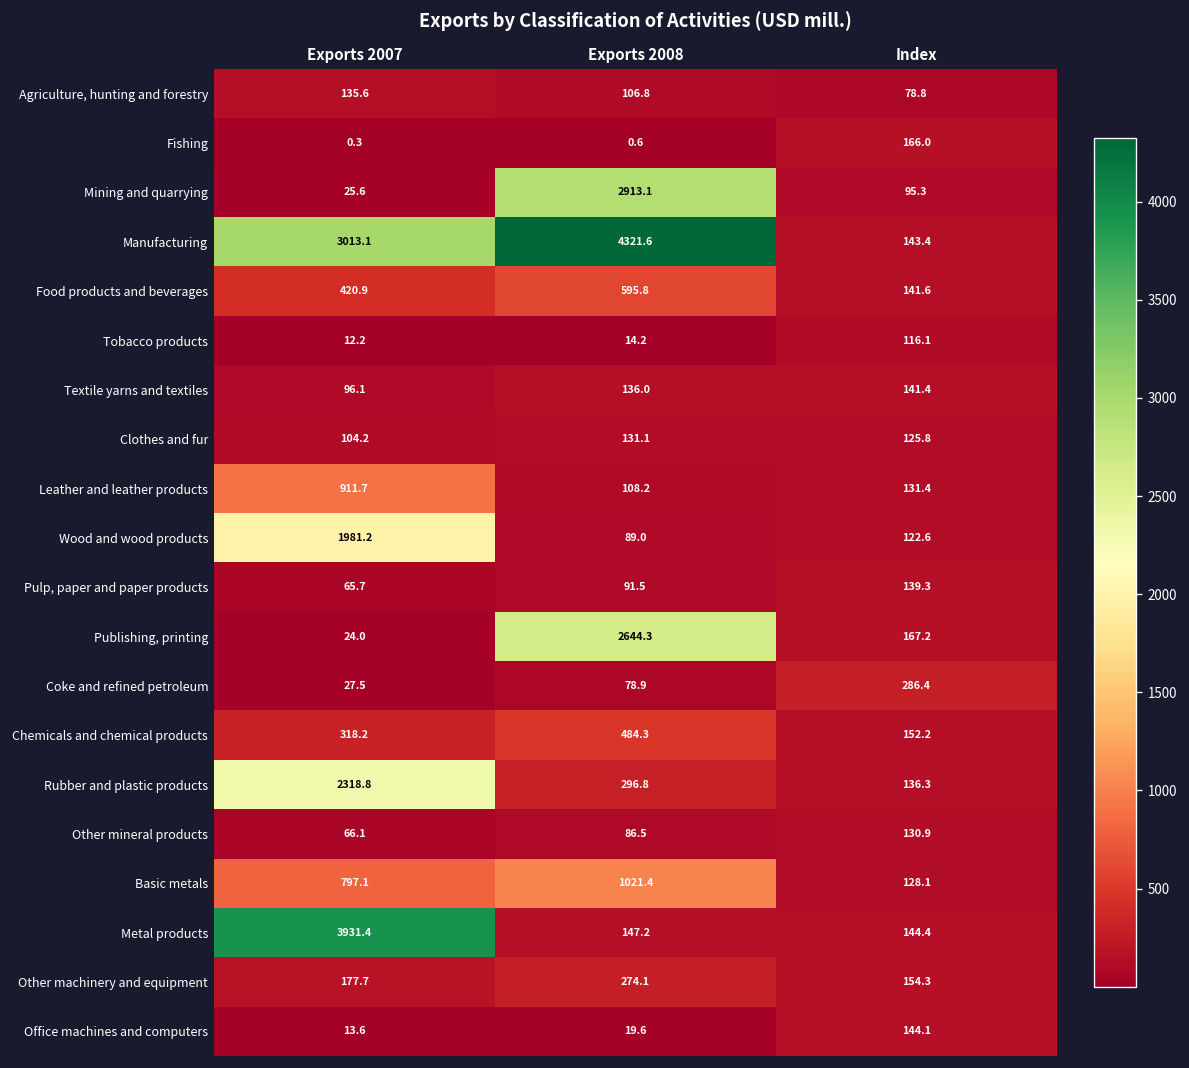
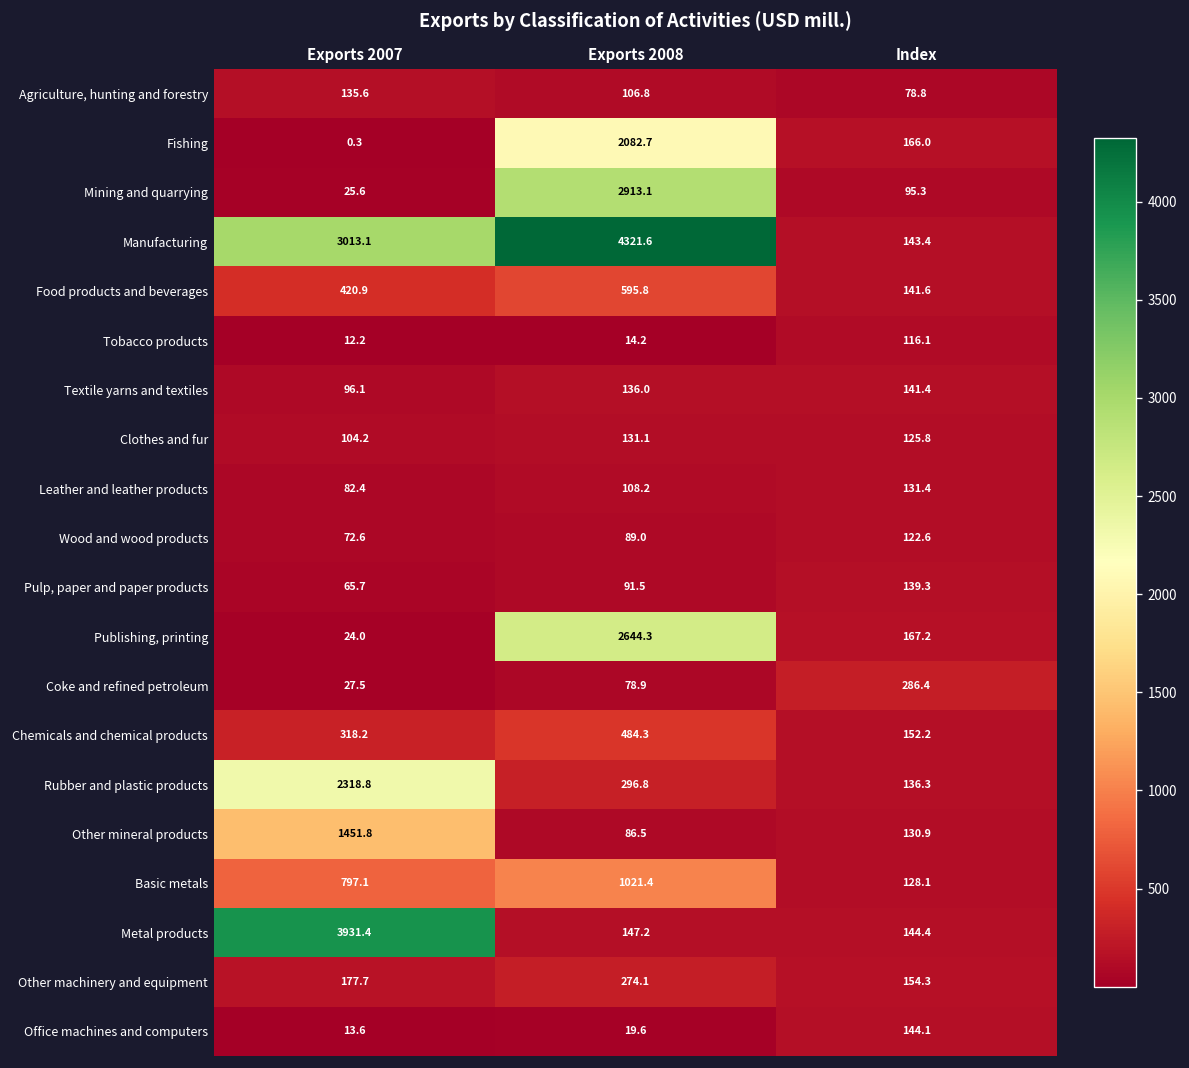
  {
    "Agriculture, hunting and forestry": {
      "Exports 2007": 135.6,
      "Exports 2008": 106.8,
      "Index": 78.8
    },
    "Fishing": {
      "Exports 2007": 0.3,
-     "Exports 2008": 0.6,
+     "Exports 2008": 2082.7,
      "Index": 166.0
    },
    "Mining and quarrying": {
      "Exports 2007": 25.6,
      "Exports 2008": 2913.1,
      "Index": 95.3
    },
    "Manufacturing": {
      "Exports 2007": 3013.1,
      "Exports 2008": 4321.6,
      "Index": 143.4
    },
    "Food products and beverages": {
      "Exports 2007": 420.9,
      "Exports 2008": 595.8,
      "Index": 141.6
    },
    "Tobacco products": {
      "Exports 2007": 12.2,
      "Exports 2008": 14.2,
      "Index": 116.1
    },
    "Textile yarns and textiles": {
      "Exports 2007": 96.1,
      "Exports 2008": 136.0,
      "Index": 141.4
    },
    "Clothes and fur": {
      "Exports 2007": 104.2,
      "Exports 2008": 131.1,
      "Index": 125.8
    },
    "Leather and leather products": {
-     "Exports 2007": 911.7,
+     "Exports 2007": 82.4,
      "Exports 2008": 108.2,
      "Index": 131.4
    },
    "Wood and wood products": {
-     "Exports 2007": 1981.2,
+     "Exports 2007": 72.6,
      "Exports 2008": 89.0,
      "Index": 122.6
    },
    "Pulp, paper and paper products": {
      "Exports 2007": 65.7,
      "Exports 2008": 91.5,
      "Index": 139.3
    },
    "Publishing, printing": {
      "Exports 2007": 24.0,
      "Exports 2008": 2644.3,
      "Index": 167.2
    },
    "Coke and refined petroleum": {
      "Exports 2007": 27.5,
      "Exports 2008": 78.9,
      "Index": 286.4
    },
    "Chemicals and chemical products": {
      "Exports 2007": 318.2,
      "Exports 2008": 484.3,
      "Index": 152.2
    },
    "Rubber and plastic products": {
      "Exports 2007": 2318.8,
      "Exports 2008": 296.8,
      "Index": 136.3
    },
    "Other mineral products": {
-     "Exports 2007": 66.1,
+     "Exports 2007": 1451.8,
      "Exports 2008": 86.5,
      "Index": 130.9
    },
    "Basic metals": {
      "Exports 2007": 797.1,
      "Exports 2008": 1021.4,
      "Index": 128.1
    },
    "Metal products": {
      "Exports 2007": 3931.4,
      "Exports 2008": 147.2,
      "Index": 144.4
    },
    "Other machinery and equipment": {
      "Exports 2007": 177.7,
      "Exports 2008": 274.1,
      "Index": 154.3
    },
    "Office machines and computers": {
      "Exports 2007": 13.6,
      "Exports 2008": 19.6,
      "Index": 144.1
    }
  }
